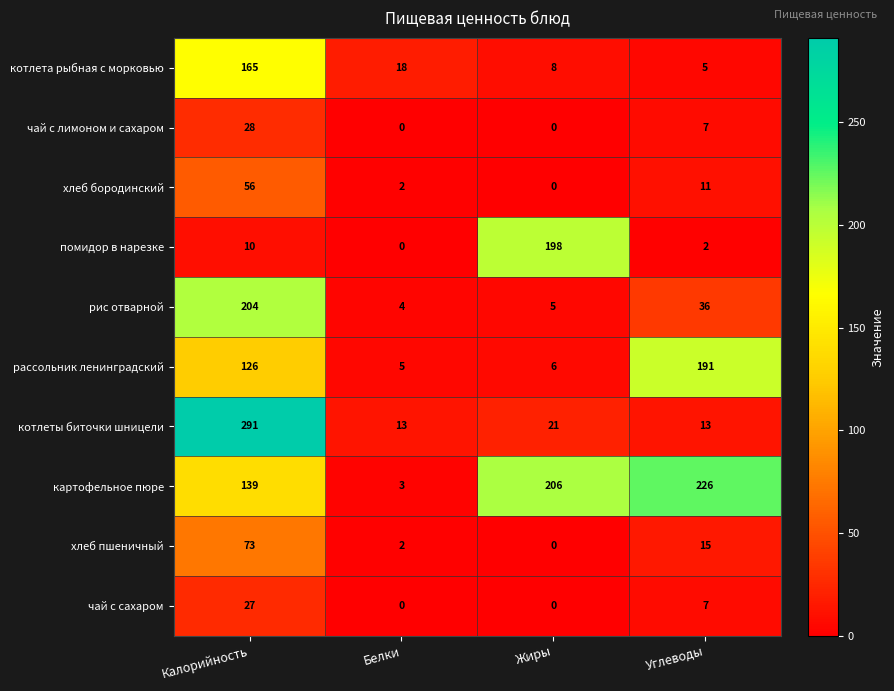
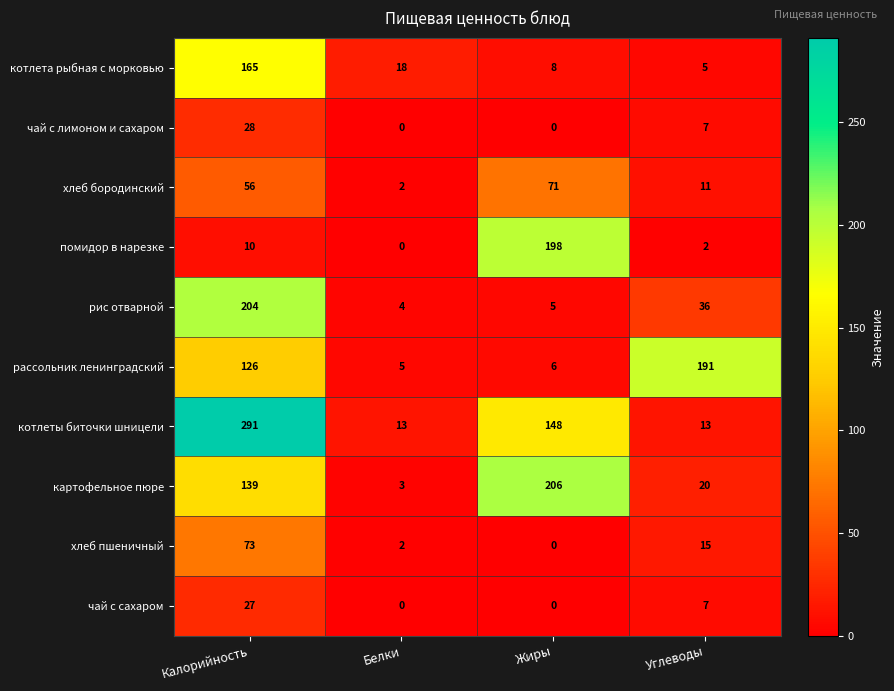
  {
    "котлета рыбная с морковью": {
      "Калорийность": 165,
      "Белки": 18,
      "Жиры": 8,
      "Углеводы": 5
    },
    "чай с лимоном и сахаром": {
      "Калорийность": 28,
      "Белки": 0,
      "Жиры": 0,
      "Углеводы": 7
    },
    "хлеб бородинский": {
      "Калорийность": 56,
      "Белки": 2,
-     "Жиры": 0,
+     "Жиры": 71,
      "Углеводы": 11
    },
    "помидор в нарезке": {
      "Калорийность": 10,
      "Белки": 0,
      "Жиры": 198,
      "Углеводы": 2
    },
    "рис отварной": {
      "Калорийность": 204,
      "Белки": 4,
      "Жиры": 5,
      "Углеводы": 36
    },
    "рассольник ленинградский": {
      "Калорийность": 126,
      "Белки": 5,
      "Жиры": 6,
      "Углеводы": 191
    },
    "котлеты биточки шницели": {
      "Калорийность": 291,
      "Белки": 13,
-     "Жиры": 21,
+     "Жиры": 148,
      "Углеводы": 13
    },
    "картофельное пюре": {
      "Калорийность": 139,
      "Белки": 3,
      "Жиры": 206,
-     "Углеводы": 226
+     "Углеводы": 20
    },
    "хлеб пшеничный": {
      "Калорийность": 73,
      "Белки": 2,
      "Жиры": 0,
      "Углеводы": 15
    },
    "чай с сахаром": {
      "Калорийность": 27,
      "Белки": 0,
      "Жиры": 0,
      "Углеводы": 7
    }
  }
